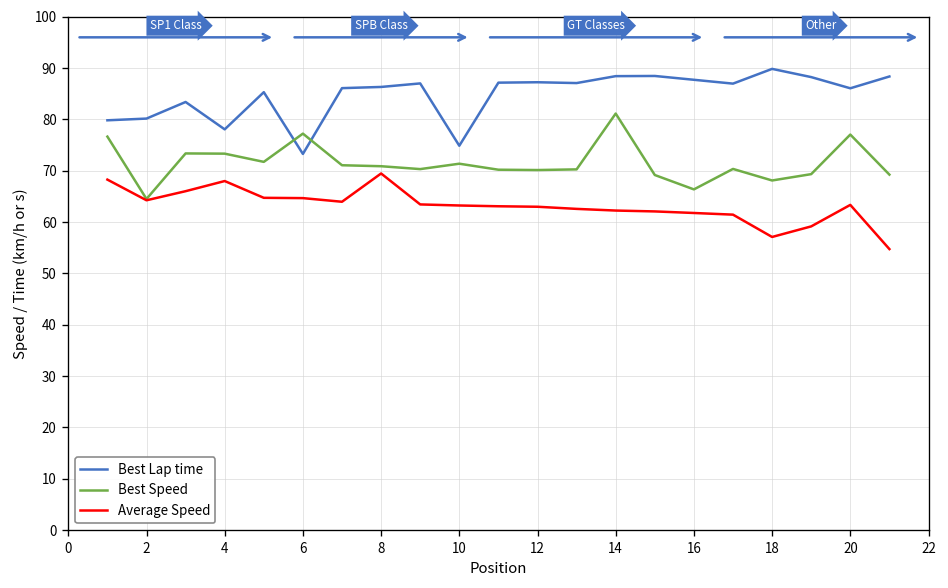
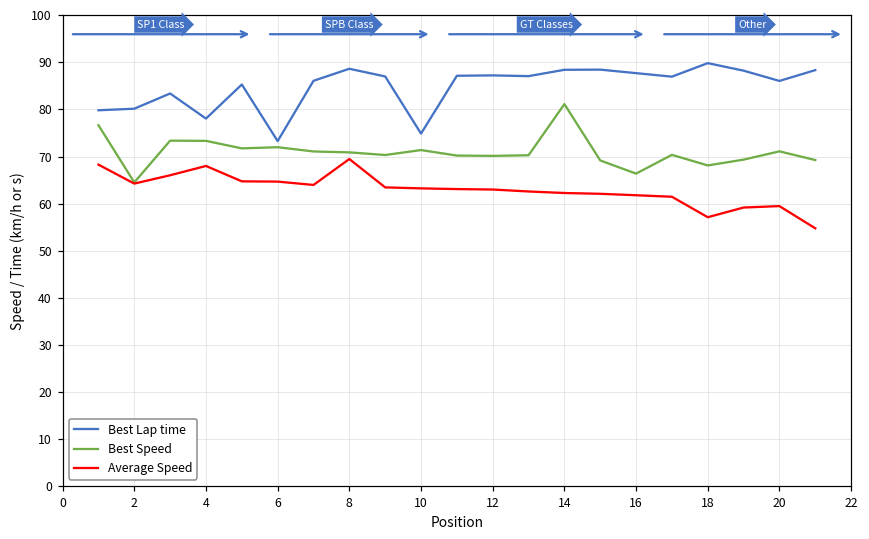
  {
    "Best Lap time": {
      "2": 80,
      "4": 78,
      "6": 73,
-     "8": 86,
+     "8": 89,
      "10": 75,
      "12": 87,
      "14": 88,
      "16": 88,
      "18": 90,
      "20": 86
    },
    "Best Speed": {
      "4": 73,
-     "6": 77,
+     "6": 72,
      "8": 71,
      "10": 71,
      "12": 70,
      "14": 81,
      "16": 66,
      "18": 68,
-     "20": 77
+     "20": 71
    },
    "Average Speed": {
      "4": 68,
      "6": 65,
      "8": 69,
      "10": 63,
      "12": 63,
      "14": 62,
      "16": 62,
      "18": 57,
-     "20": 63
+     "20": 59
    }
  }
